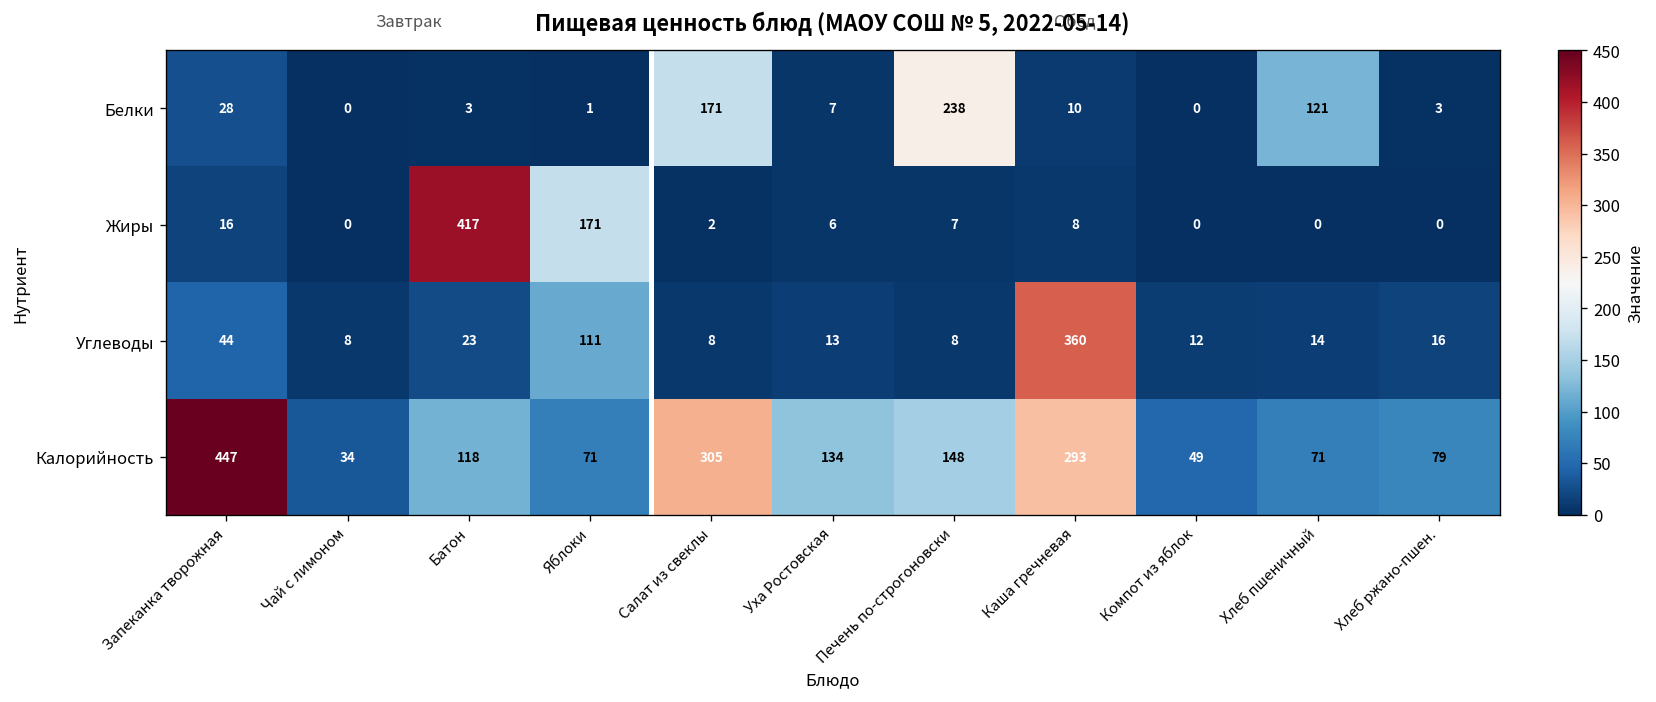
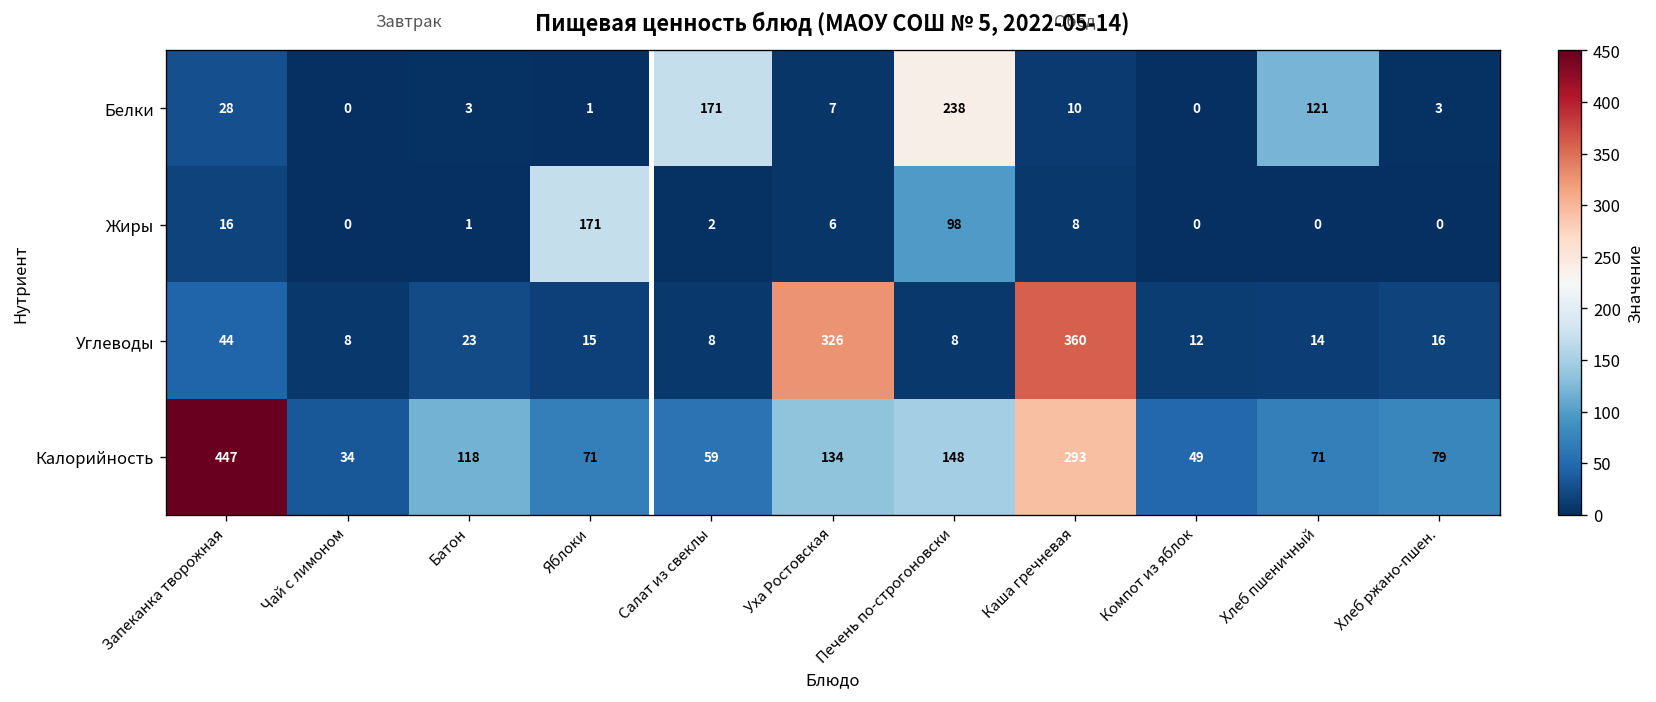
  {
    "Белки": {
      "Запеканка творожная": 28,
      "Чай с лимоном": 0,
      "Батон": 3,
      "Яблоки": 1,
      "Салат из свеклы": 171,
      "Уха Ростовская": 7,
      "Печень по-строгоновски": 238,
      "Каша гречневая": 10,
      "Компот из яблок": 0,
      "Хлеб пшеничный": 121,
      "Хлеб ржано-пшен.": 3
    },
    "Жиры": {
      "Запеканка творожная": 16,
      "Чай с лимоном": 0,
-     "Батон": 417,
+     "Батон": 1,
      "Яблоки": 171,
      "Салат из свеклы": 2,
      "Уха Ростовская": 6,
-     "Печень по-строгоновски": 7,
+     "Печень по-строгоновски": 98,
      "Каша гречневая": 8,
      "Компот из яблок": 0,
      "Хлеб пшеничный": 0,
      "Хлеб ржано-пшен.": 0
    },
    "Углеводы": {
      "Запеканка творожная": 44,
      "Чай с лимоном": 8,
      "Батон": 23,
-     "Яблоки": 111,
+     "Яблоки": 15,
      "Салат из свеклы": 8,
-     "Уха Ростовская": 13,
+     "Уха Ростовская": 326,
      "Печень по-строгоновски": 8,
      "Каша гречневая": 360,
      "Компот из яблок": 12,
      "Хлеб пшеничный": 14,
      "Хлеб ржано-пшен.": 16
    },
    "Калорийность": {
      "Запеканка творожная": 447,
      "Чай с лимоном": 34,
      "Батон": 118,
      "Яблоки": 71,
-     "Салат из свеклы": 305,
+     "Салат из свеклы": 59,
      "Уха Ростовская": 134,
      "Печень по-строгоновски": 148,
      "Каша гречневая": 293,
      "Компот из яблок": 49,
      "Хлеб пшеничный": 71,
      "Хлеб ржано-пшен.": 79
    }
  }
